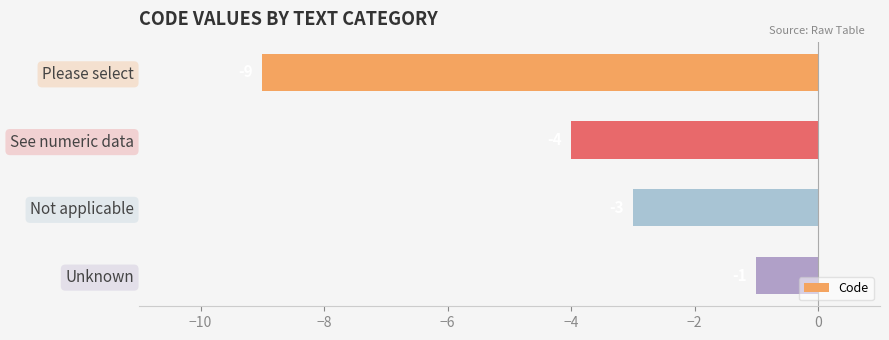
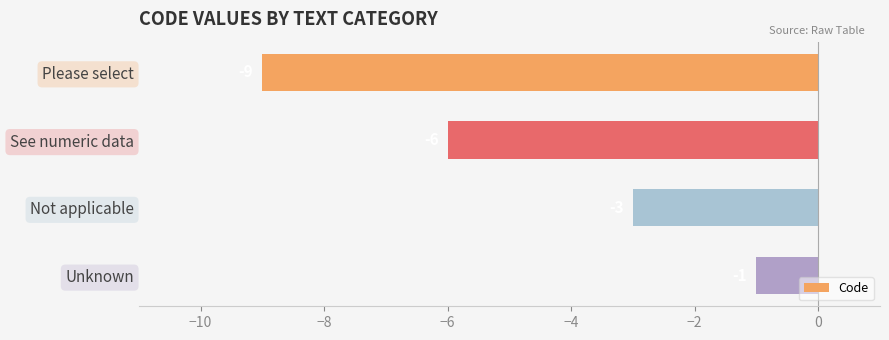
  {
    "Please select": -9,
-   "See numeric data": -4,
+   "See numeric data": -6,
    "Not applicable": -3,
    "Unknown": -1
  }
